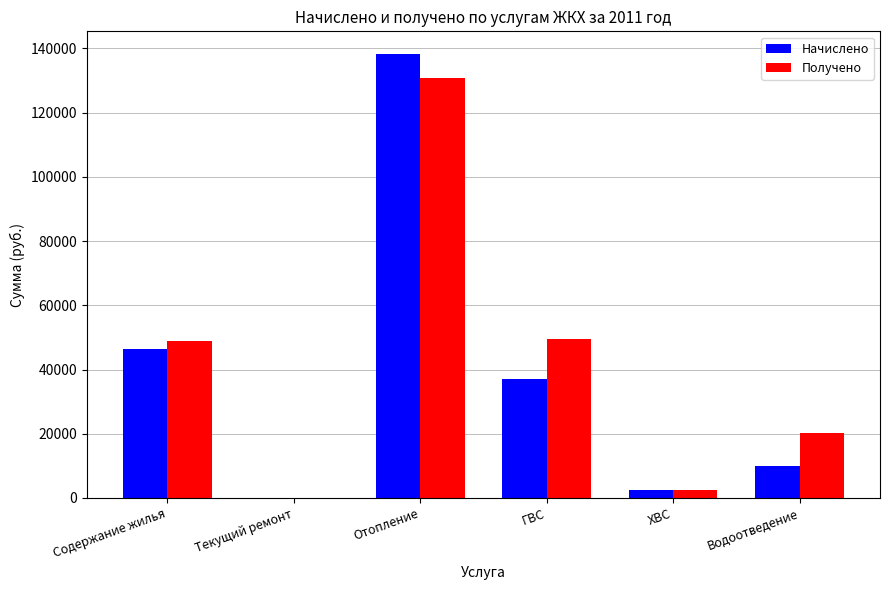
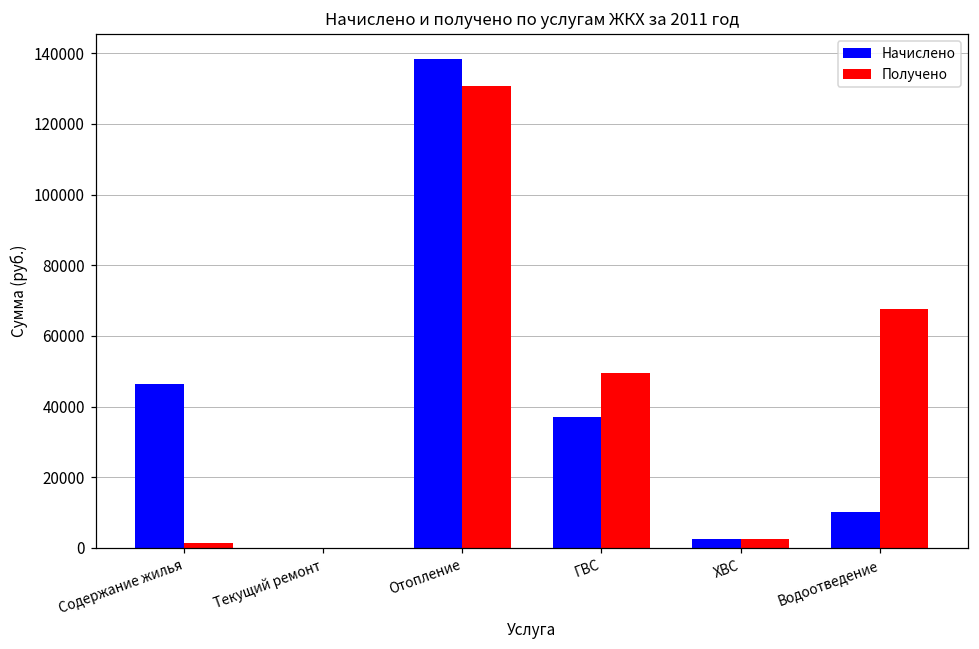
  {
    "Начислено": {
      "Содержание жилья": 46000,
      "Текущий ремонт": 0,
      "Отопление": 138000,
      "ГВС": 37000,
      "ХВС": 3000,
      "Водоотведение": 10000
    },
    "Получено": {
-     "Содержание жилья": 49000,
+     "Содержание жилья": 1000,
      "Текущий ремонт": 0,
      "Отопление": 131000,
      "ГВС": 50000,
      "ХВС": 2000,
-     "Водоотведение": 20000
+     "Водоотведение": 68000
    }
  }
